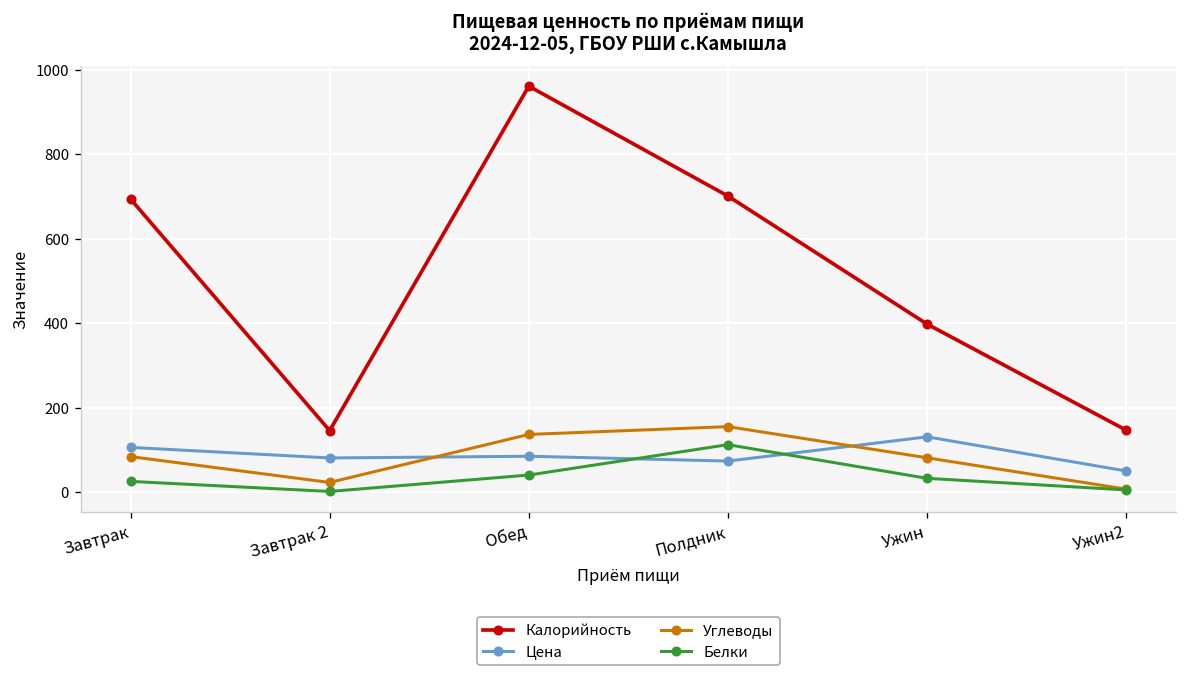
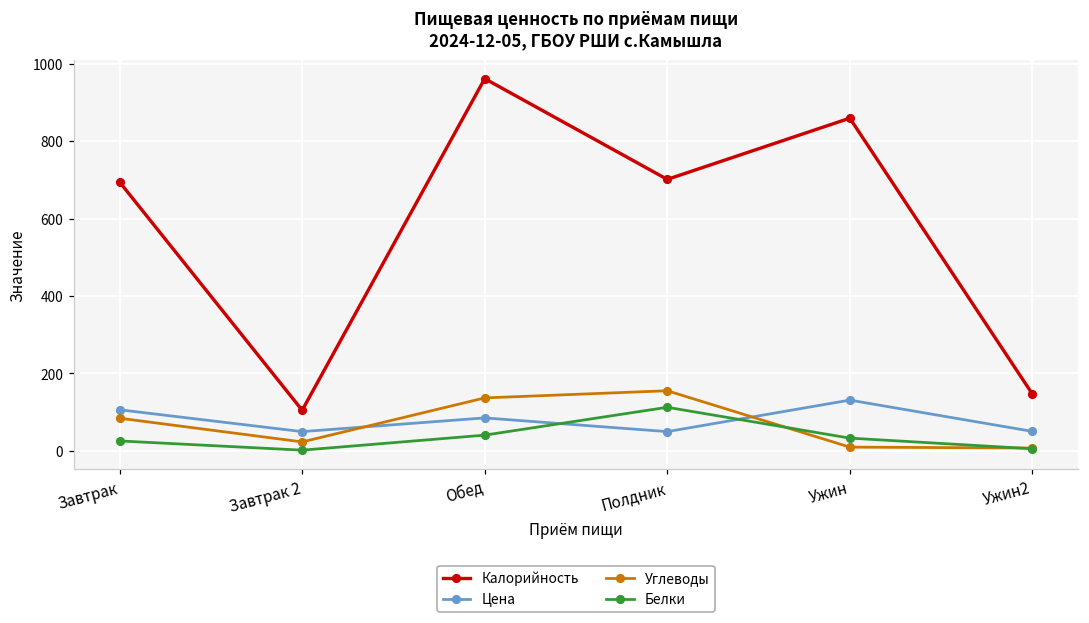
  {
    "Калорийность": {
      "Завтрак": 690,
-     "Завтрак 2": 150,
+     "Завтрак 2": 110,
      "Обед": 960,
      "Полдник": 700,
-     "Ужин": 400,
+     "Ужин": 860,
      "Ужин2": 150
    },
    "Цена": {
      "Завтрак": 110,
-     "Завтрак 2": 80,
+     "Завтрак 2": 50,
      "Обед": 90,
-     "Полдник": 70,
+     "Полдник": 50,
      "Ужин": 130,
      "Ужин2": 50
    },
    "Углеводы": {
      "Завтрак": 80,
      "Завтрак 2": 20,
      "Обед": 140,
      "Полдник": 160,
-     "Ужин": 80
+     "Ужин": 10
    },
    "Белки": {
      "Завтрак": 30,
      "Завтрак 2": 0,
      "Обед": 40,
      "Полдник": 110,
      "Ужин": 30
    }
  }
